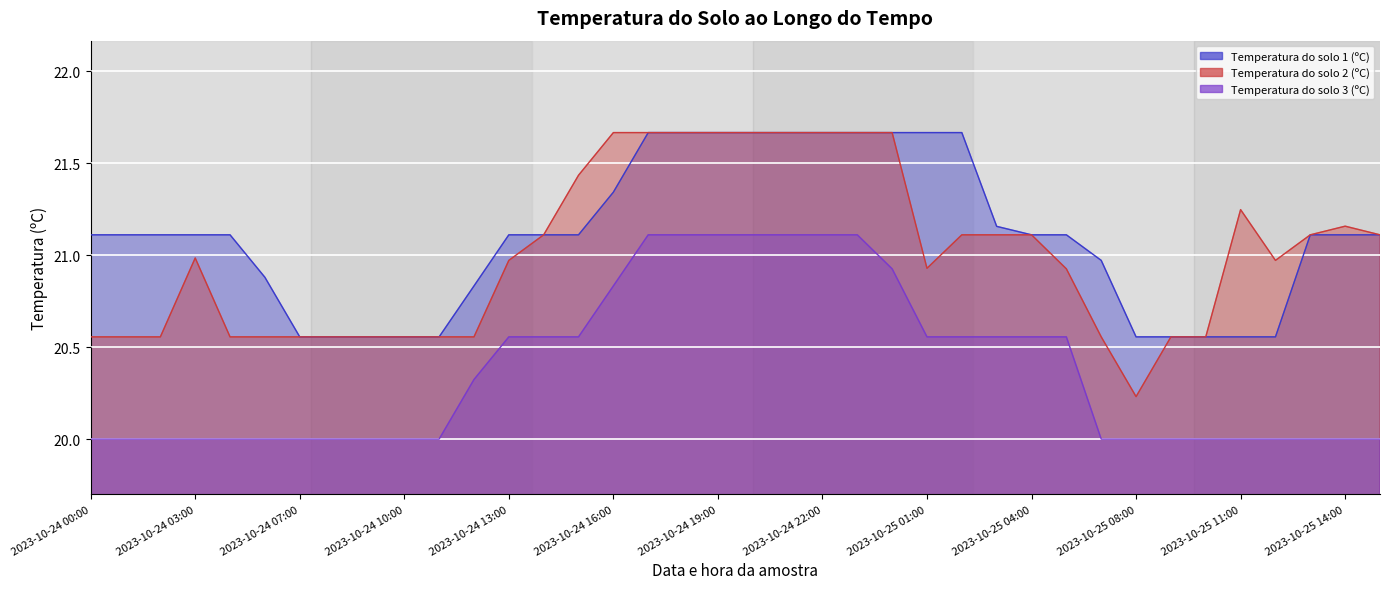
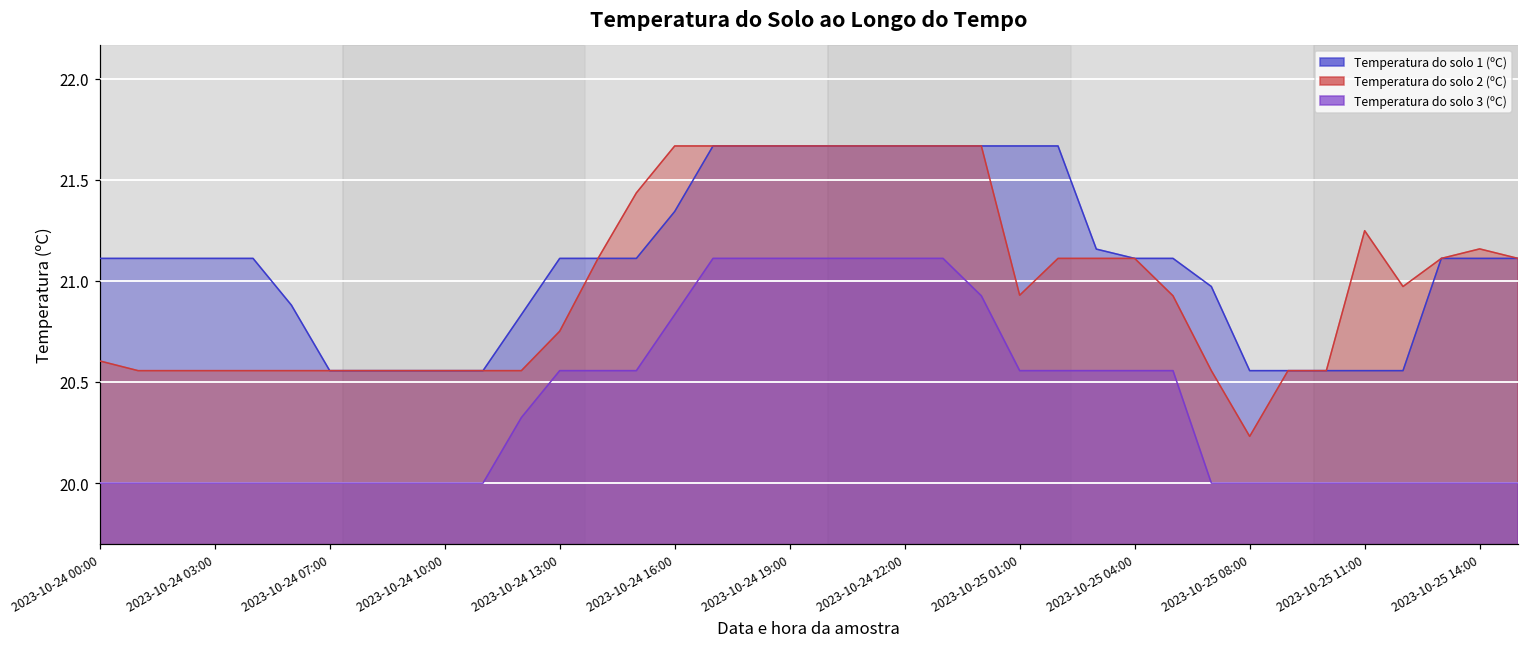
  {
    "Temperatura do solo 2 (ºC)": {
-     "2023-10-24 00:00": 20.56,
-     "2023-10-24 03:00": 20.99,
-     "2023-10-24 13:00": 20.97,
+     "2023-10-24 00:00": 20.60,
+     "2023-10-24 03:00": 20.56,
+     "2023-10-24 13:00": 20.75,
      "2023-10-24 16:00": 21.67,
      "2023-10-25 01:00": 20.93,
      "2023-10-25 08:00": 20.23,
      "2023-10-25 11:00": 21.25,
      "2023-10-25 14:00": 21.16
    }
  }
